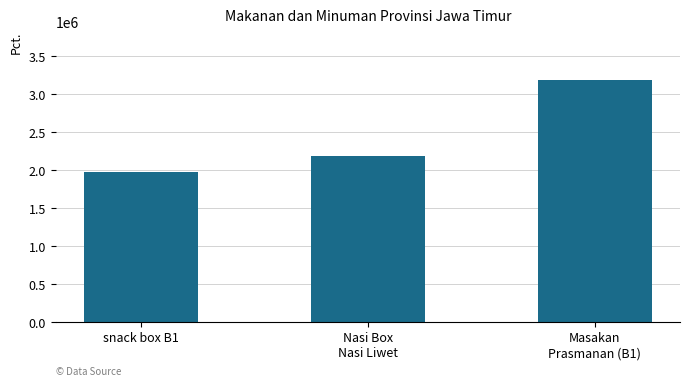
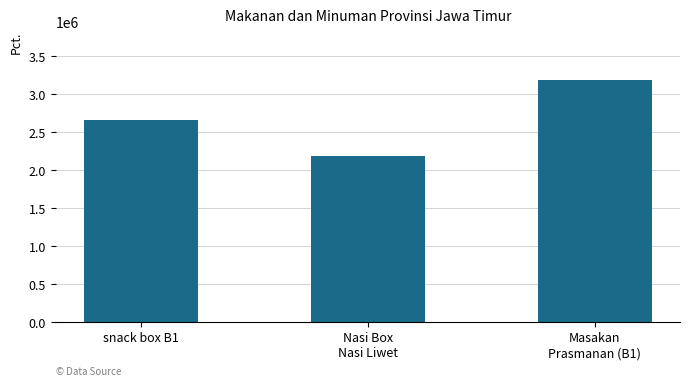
  {
-   "snack box B1": 2000000,
+   "snack box B1": 2700000,
    "Nasi Box Nasi Liwet": 2200000,
    "Masakan Prasmanan (B1)": 3200000
  }
